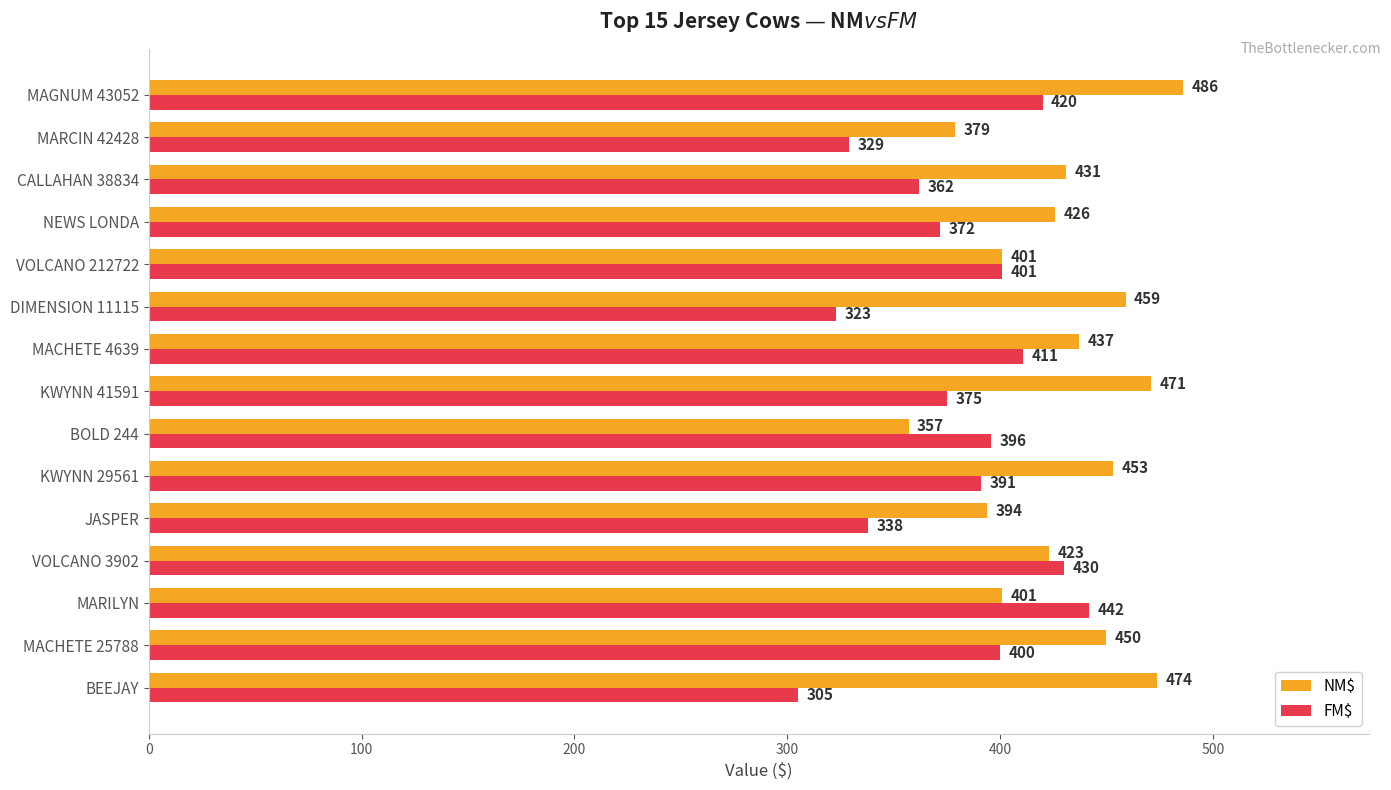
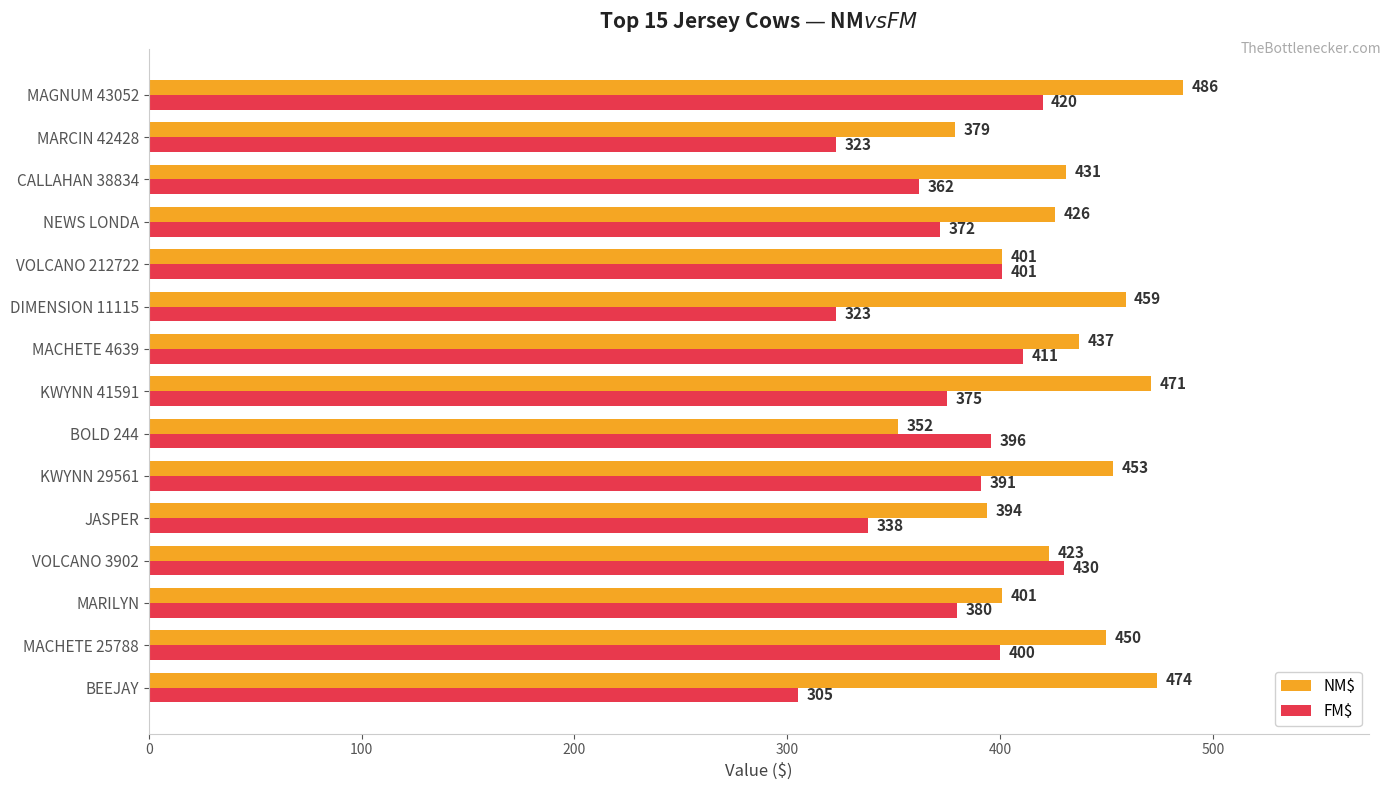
  {
    "NM$": {
      "MAGNUM 43052": 486,
      "MARCIN 42428": 379,
      "CALLAHAN 38834": 431,
      "NEWS LONDA": 426,
      "VOLCANO 212722": 401,
      "DIMENSION 11115": 459,
      "MACHETE 4639": 437,
      "KWYNN 41591": 471,
-     "BOLD 244": 357,
+     "BOLD 244": 352,
      "KWYNN 29561": 453,
      "JASPER": 394,
      "VOLCANO 3902": 423,
      "MARILYN": 401,
      "MACHETE 25788": 450,
      "BEEJAY": 474
    },
    "FM$": {
      "MAGNUM 43052": 420,
-     "MARCIN 42428": 329,
+     "MARCIN 42428": 323,
      "CALLAHAN 38834": 362,
      "NEWS LONDA": 372,
      "VOLCANO 212722": 401,
      "DIMENSION 11115": 323,
      "MACHETE 4639": 411,
      "KWYNN 41591": 375,
      "BOLD 244": 396,
      "KWYNN 29561": 391,
      "JASPER": 338,
      "VOLCANO 3902": 430,
-     "MARILYN": 442,
+     "MARILYN": 380,
      "MACHETE 25788": 400,
      "BEEJAY": 305
    }
  }
